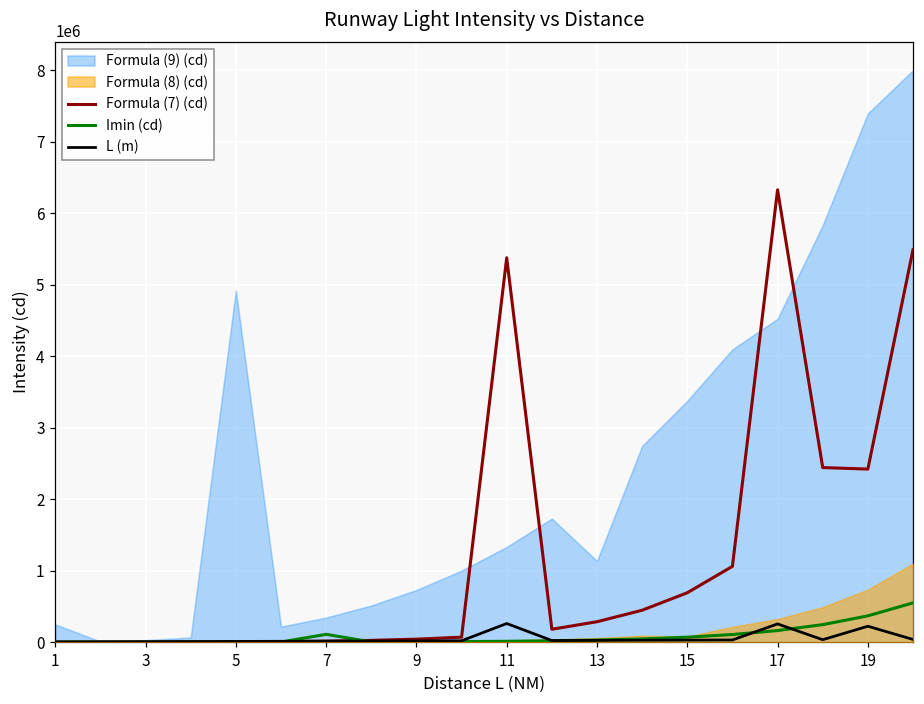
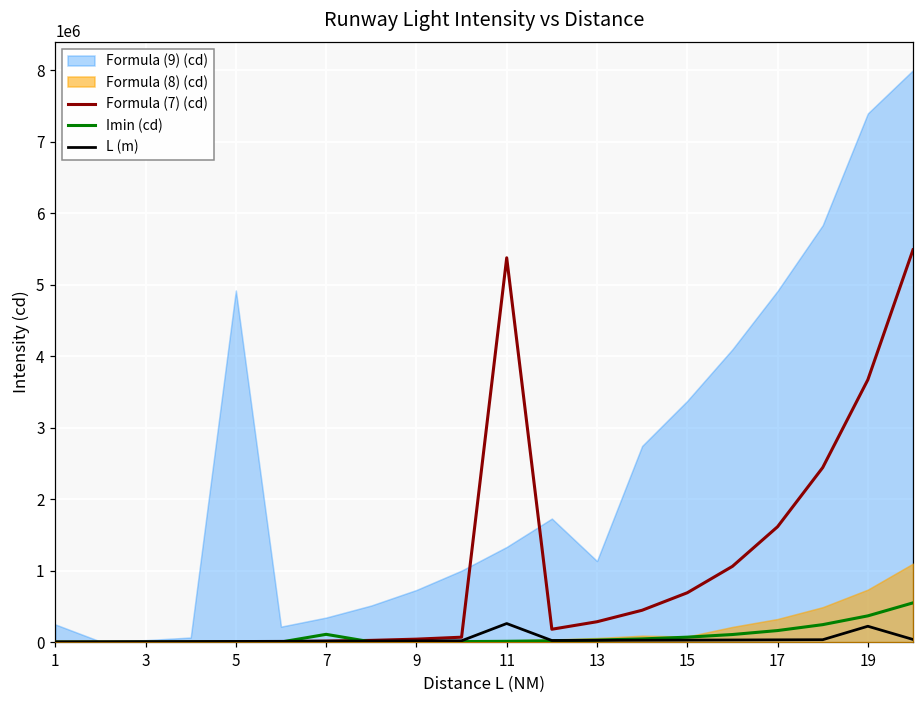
  {
    "Formula (9) (cd)": {
      "1": 200000,
      "5": 4900000,
      "7": 300000,
      "9": 700000,
      "11": 1300000,
      "13": 1100000,
      "15": 3400000,
-     "17": 4500000,
+     "17": 4900000,
      "19": 7400000
    },
    "Formula (7) (cd)": {
      "11": 5400000,
      "13": 300000,
      "15": 700000,
-     "17": 6300000,
-     "19": 2400000
+     "17": 1600000,
+     "19": 3700000
    },
    "Imin (cd)": {
      "7": 100000,
      "17": 200000,
      "19": 400000
    },
    "Formula (8) (cd)": {
      "17": 300000,
      "19": 700000
    },
    "L (m)": {
      "11": 300000,
      "15": 0,
-     "17": 300000,
+     "17": 0,
      "19": 200000
    }
  }
